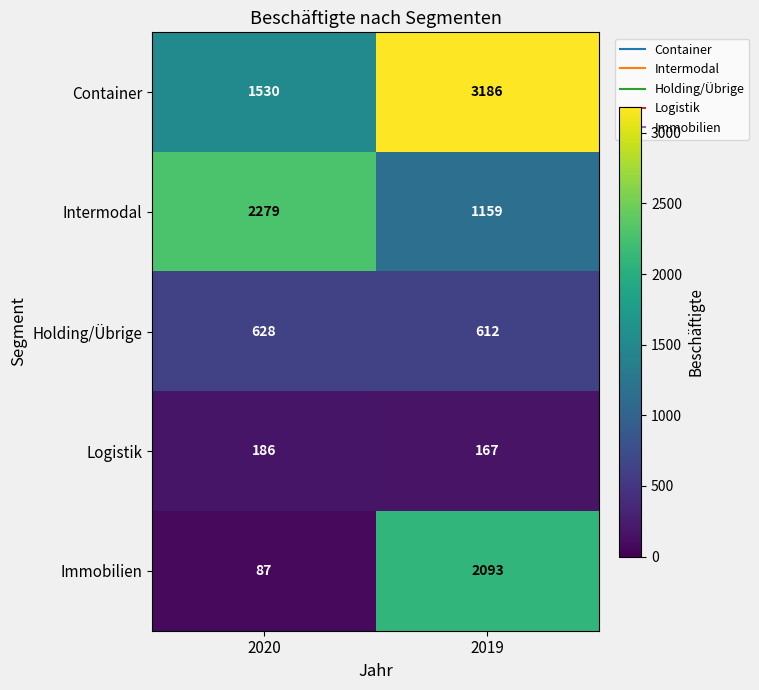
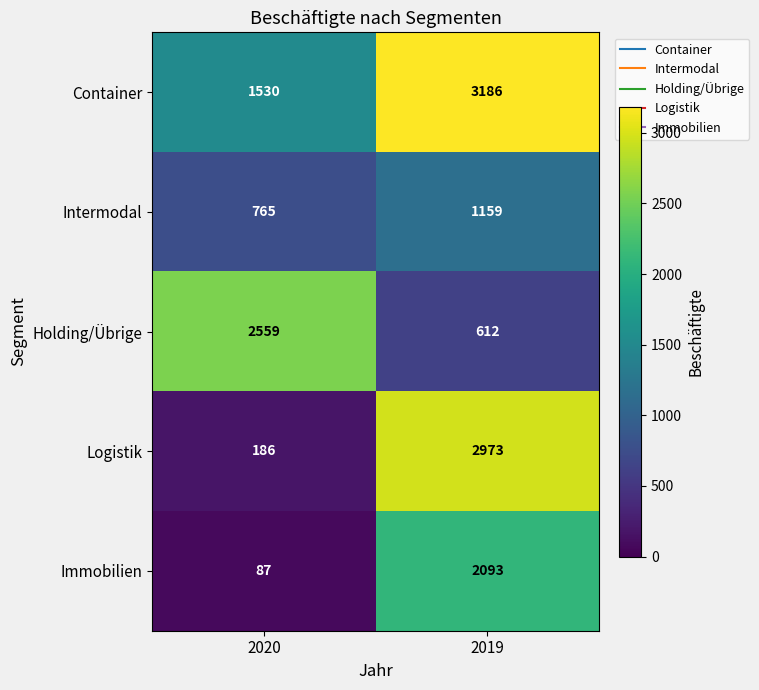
  {
    "Container": {
      "2020": 1530,
      "2019": 3186
    },
    "Intermodal": {
-     "2020": 2279,
+     "2020": 765,
      "2019": 1159
    },
    "Holding/Übrige": {
-     "2020": 628,
+     "2020": 2559,
      "2019": 612
    },
    "Logistik": {
      "2020": 186,
-     "2019": 167
+     "2019": 2973
    },
    "Immobilien": {
      "2020": 87,
      "2019": 2093
    }
  }
